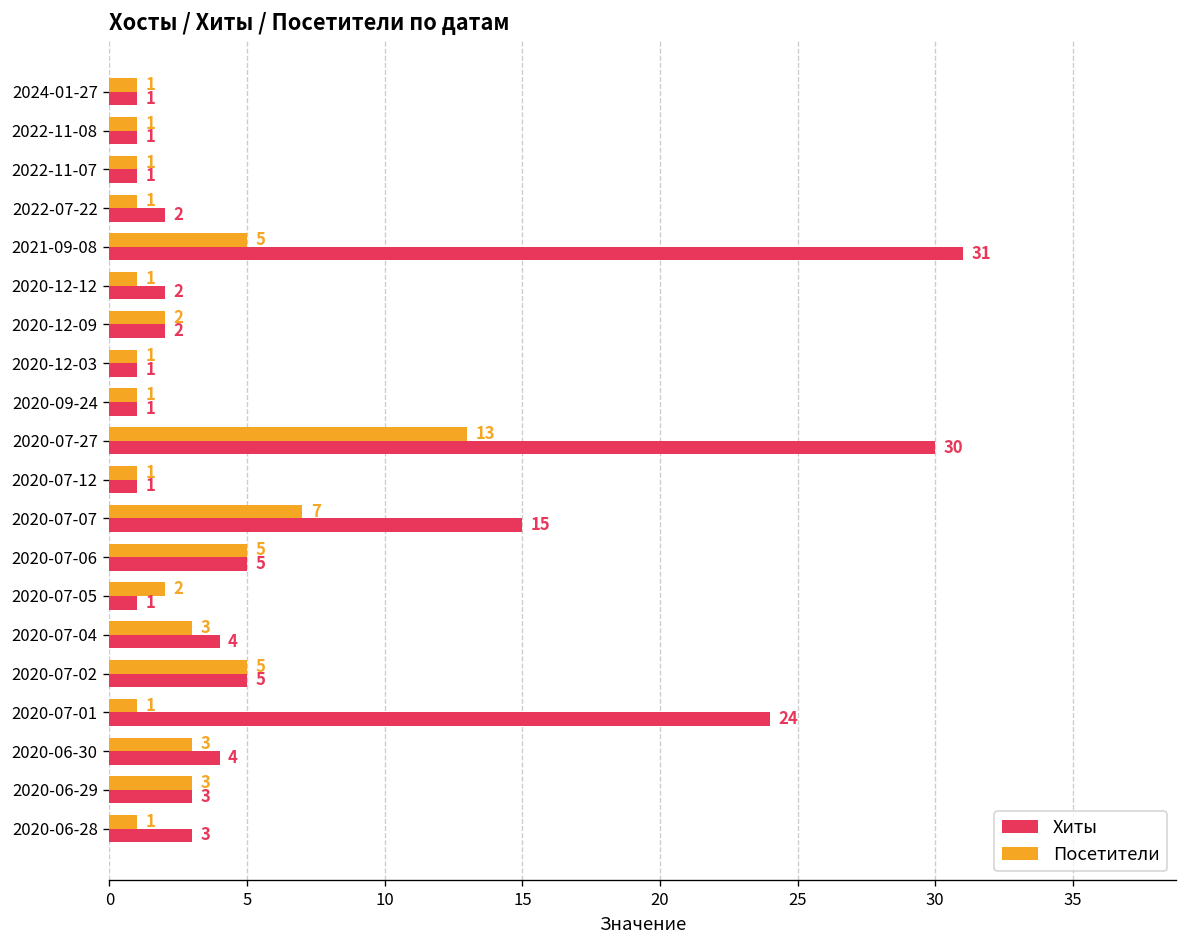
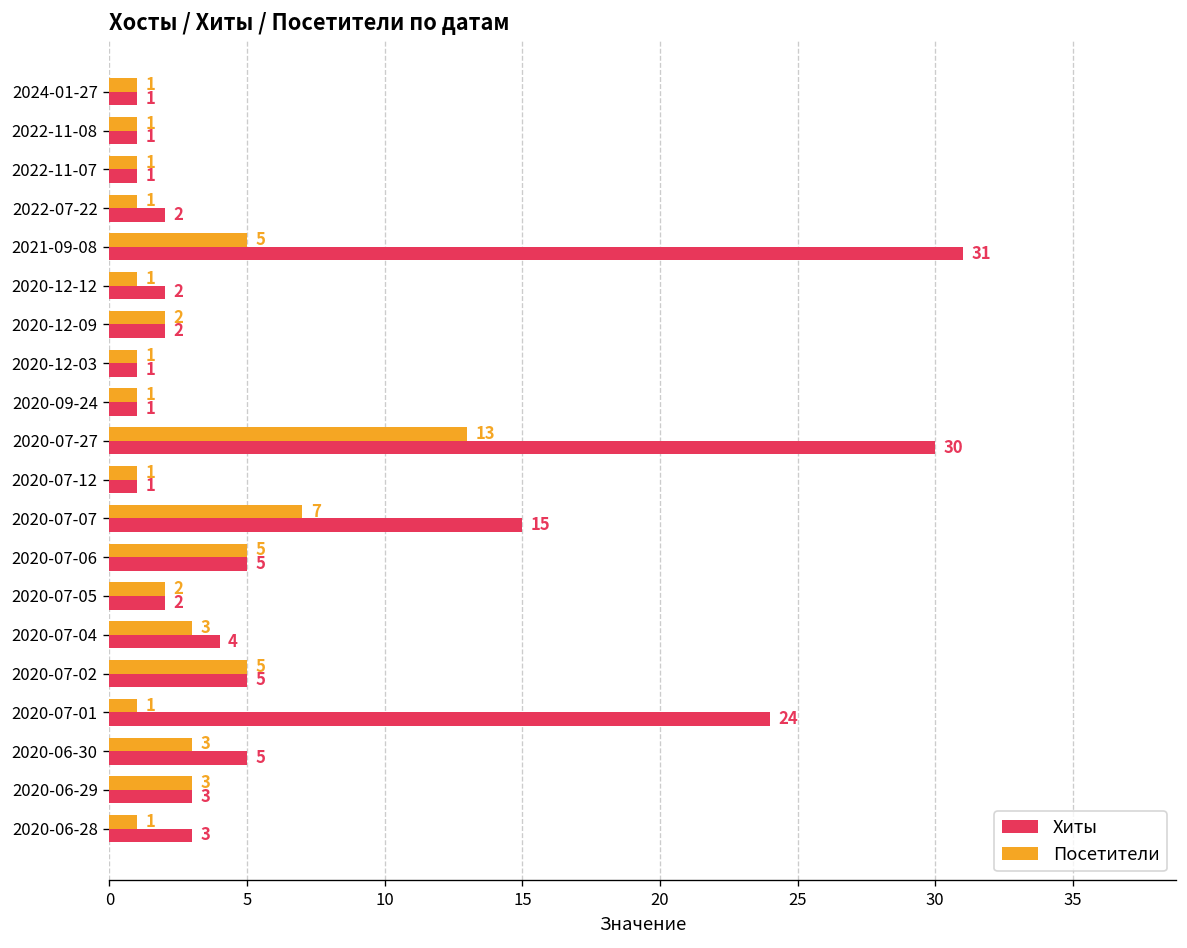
  {
    "Хиты": {
      "2022-07-22": 2,
      "2021-09-08": 31,
      "2020-12-12": 2,
      "2020-07-27": 30,
      "2020-07-07": 15,
-     "2020-07-05": 1,
+     "2020-07-05": 2,
      "2020-07-04": 4,
      "2020-07-01": 24,
-     "2020-06-30": 4,
+     "2020-06-30": 5,
      "2020-06-28": 3
    },
    "Посетители": {
      "2022-07-22": 1,
      "2021-09-08": 5,
      "2020-12-12": 1,
      "2020-07-27": 13,
      "2020-07-07": 7,
      "2020-07-05": 2,
      "2020-07-04": 3,
      "2020-07-01": 1,
      "2020-06-30": 3,
      "2020-06-28": 1
    }
  }
